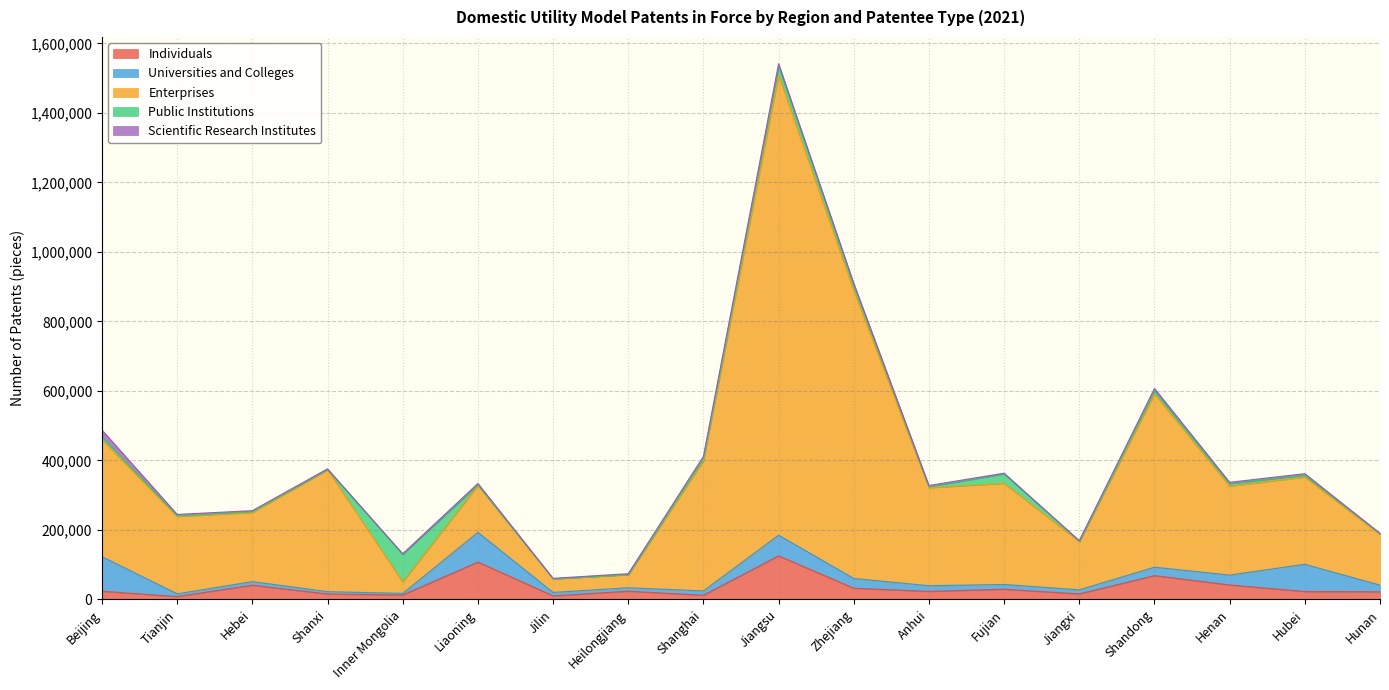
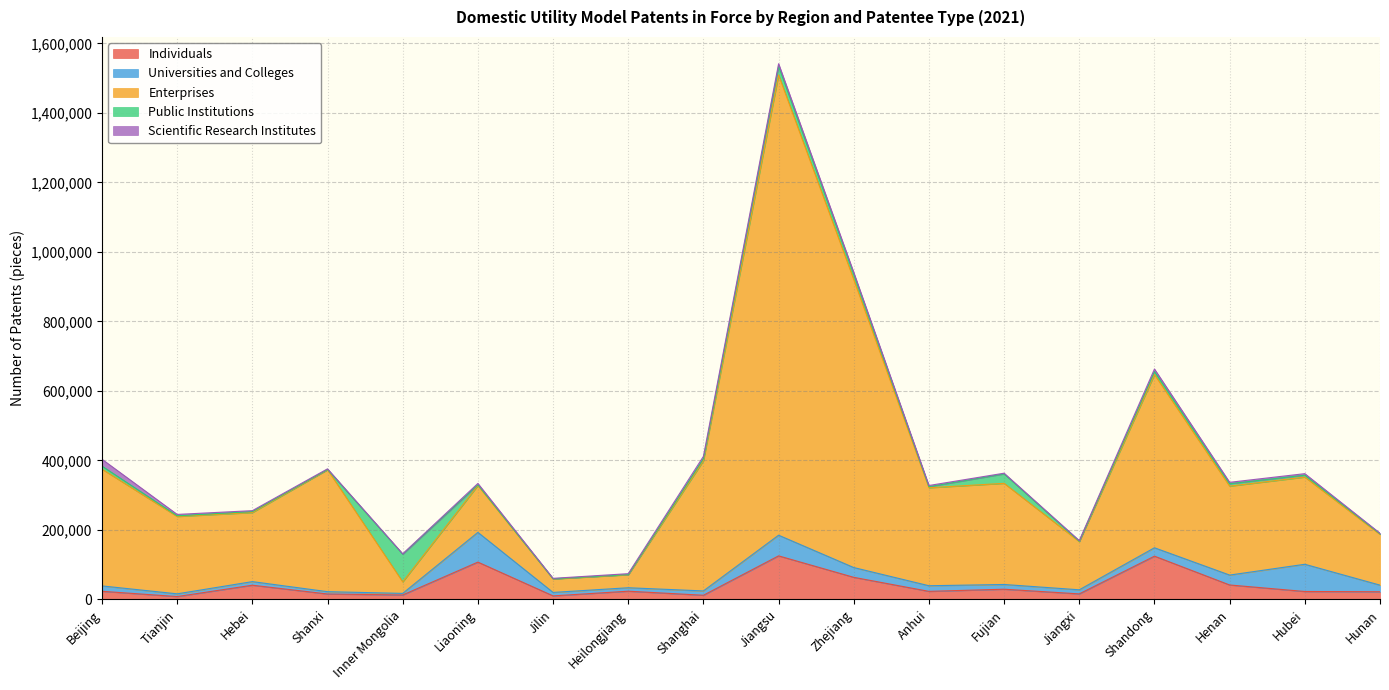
  {
    "Individuals": {
      "Beijing": "20,000",
      "Tianjin": "10,000",
      "Hebei": "40,000",
      "Liaoning": "110,000",
      "Jilin": "10,000",
      "Heilongjiang": "20,000",
      "Shanghai": "10,000",
      "Jiangsu": "130,000",
-     "Zhejiang": "30,000",
+     "Zhejiang": "60,000",
      "Anhui": "20,000",
      "Fujian": "30,000",
      "Jiangxi": "20,000",
-     "Shandong": "70,000",
+     "Shandong": "120,000",
      "Henan": "40,000",
      "Hubei": "20,000",
      "Hunan": "20,000"
    },
    "Universities and Colleges": {
-     "Beijing": "100,000",
+     "Beijing": "20,000",
      "Tianjin": "10,000",
      "Hebei": "10,000",
      "Liaoning": "90,000",
      "Jilin": "10,000",
      "Heilongjiang": "10,000",
      "Shanghai": "10,000",
      "Jiangsu": "60,000",
      "Zhejiang": "30,000",
      "Anhui": "20,000",
      "Fujian": "10,000",
      "Jiangxi": "10,000",
      "Shandong": "20,000",
      "Henan": "30,000",
      "Hubei": "80,000",
      "Hunan": "20,000"
    },
    "Enterprises": {
      "Beijing": "340,000",
      "Inner Mongolia": "30,000",
      "Jiangsu": "1,320,000",
      "Zhejiang": "830,000",
      "Fujian": "290,000",
      "Shandong": "500,000"
    },
    "Public Institutions": {
      "Beijing": "10,000",
      "Jiangsu": "30,000",
      "Shandong": "10,000"
    },
    "Scientific Research Institutes": {
      "Beijing": "20,000",
      "Jiangsu": "10,000",
      "Shandong": "10,000"
    }
  }
